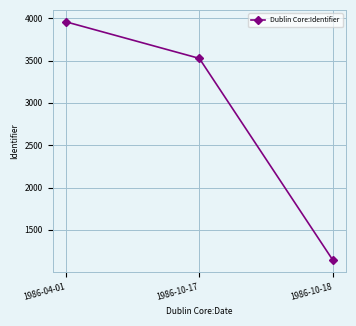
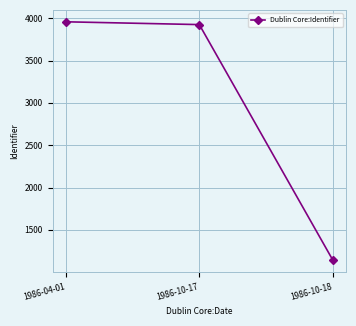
  {
    "1986-04-01": 4000,
-   "1986-10-17": 3500,
+   "1986-10-17": 3900,
    "1986-10-18": 1100
  }
